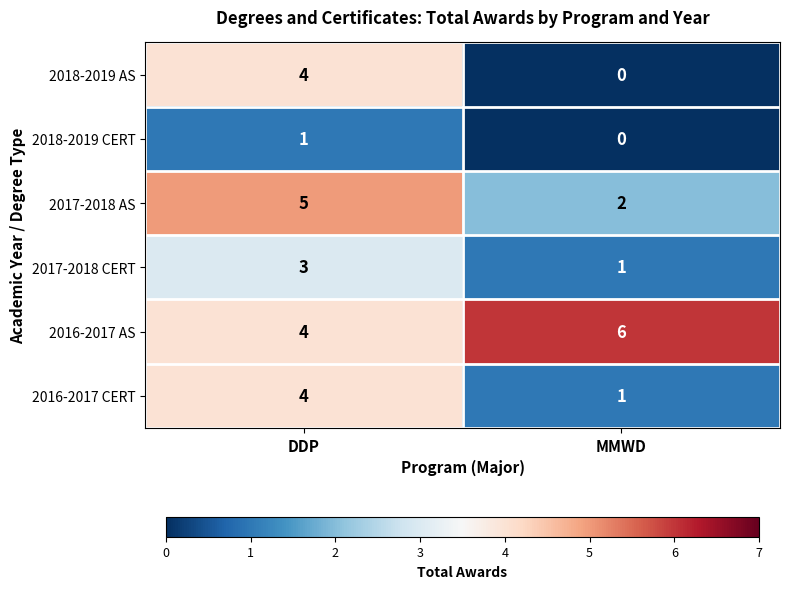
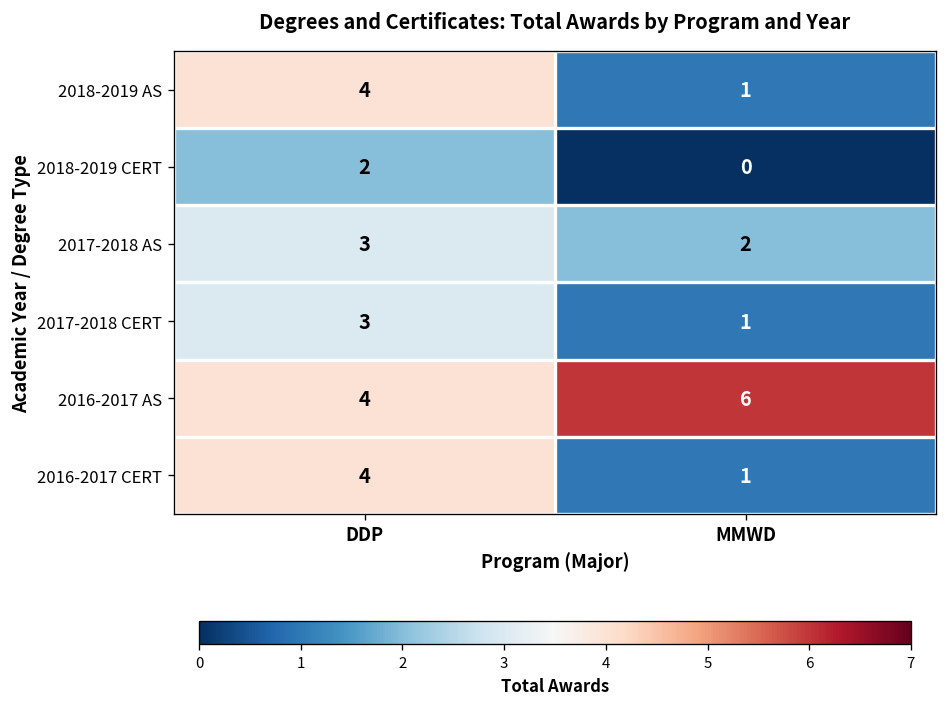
  {
    "2018-2019 AS": {
      "DDP": 4,
-     "MMWD": 0
+     "MMWD": 1
    },
    "2018-2019 CERT": {
-     "DDP": 1,
+     "DDP": 2,
      "MMWD": 0
    },
    "2017-2018 AS": {
-     "DDP": 5,
+     "DDP": 3,
      "MMWD": 2
    },
    "2017-2018 CERT": {
      "DDP": 3,
      "MMWD": 1
    },
    "2016-2017 AS": {
      "DDP": 4,
      "MMWD": 6
    },
    "2016-2017 CERT": {
      "DDP": 4,
      "MMWD": 1
    }
  }
